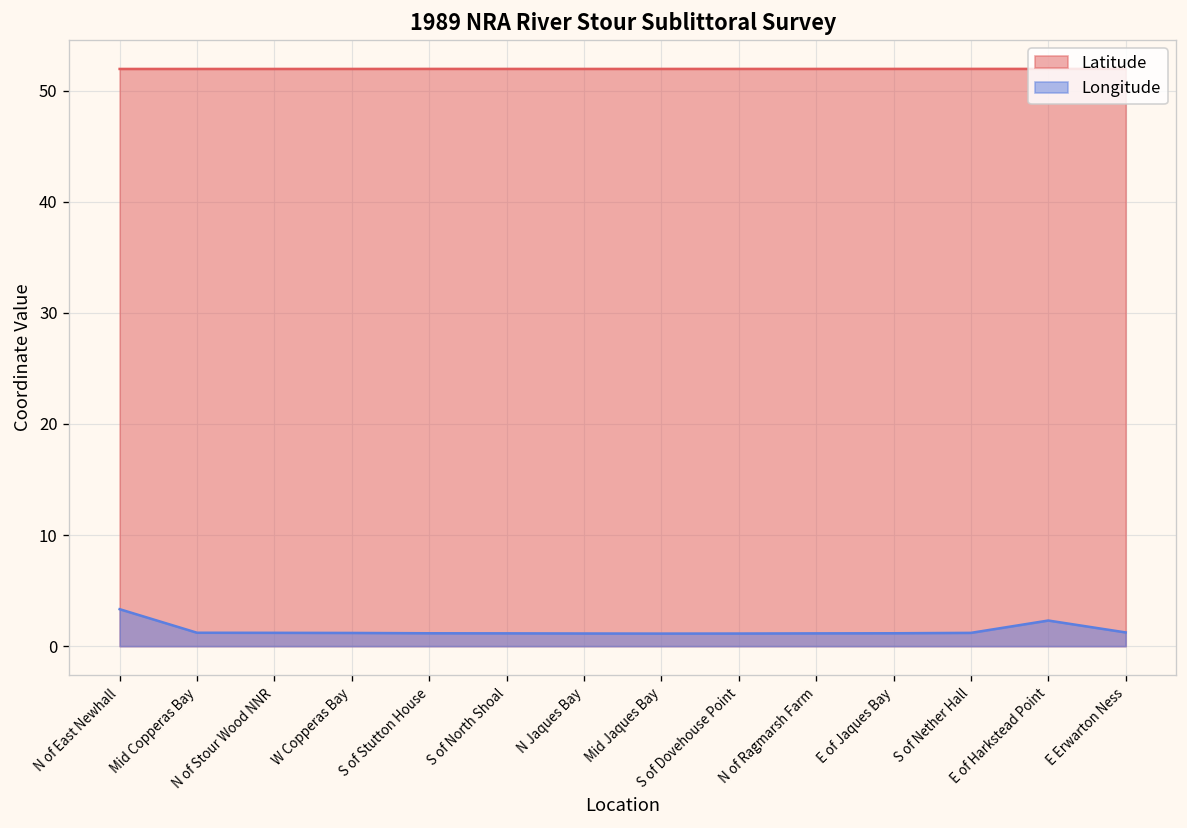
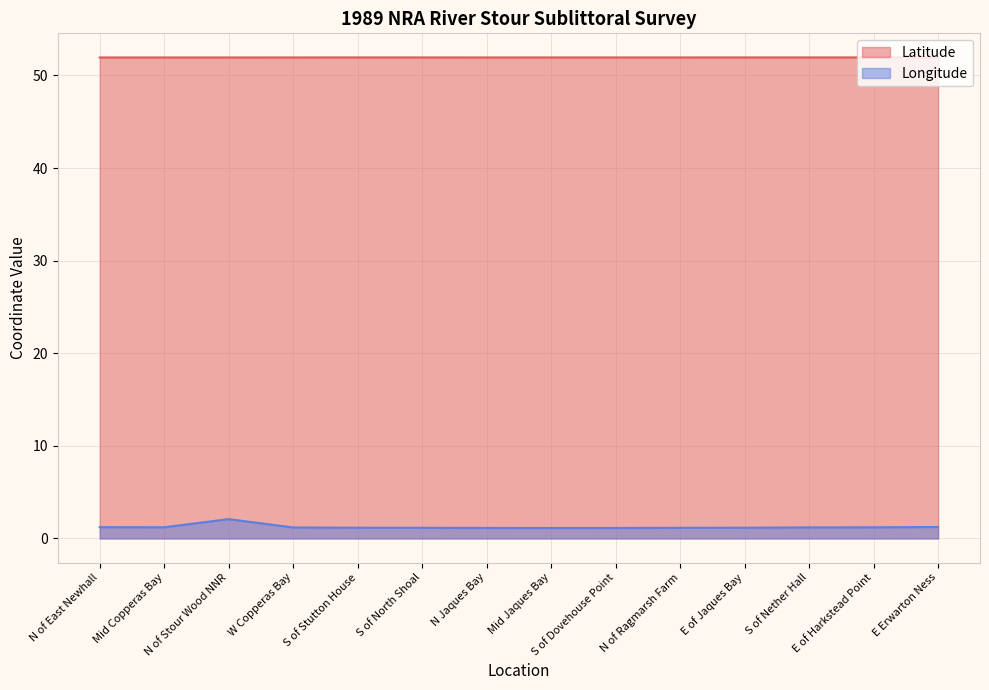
  {
    "Latitude": {
      "N of East Newhall": 52,
      "Mid Copperas Bay": 52,
      "N of Stour Wood NNR": 52,
      "W Copperas Bay": 52,
      "S of Stutton House": 52,
      "S of North Shoal": 52,
      "N Jaques Bay": 52,
      "Mid Jaques Bay": 52,
      "S of Dovehouse Point": 52,
      "N of Ragmarsh Farm": 52,
      "E of Jaques Bay": 52,
      "S of Nether Hall": 52
    },
    "Longitude": {
-     "N of East Newhall": 3,
+     "N of East Newhall": 1,
      "Mid Copperas Bay": 1,
-     "N of Stour Wood NNR": 1,
+     "N of Stour Wood NNR": 2,
      "W Copperas Bay": 1,
      "S of Stutton House": 1,
      "S of North Shoal": 1,
      "N Jaques Bay": 1,
      "Mid Jaques Bay": 1,
      "S of Dovehouse Point": 1,
      "N of Ragmarsh Farm": 1,
      "E of Jaques Bay": 1,
      "S of Nether Hall": 1,
-     "E of Harkstead Point": 2,
+     "E of Harkstead Point": 1,
      "E Erwarton Ness": 1
    }
  }
